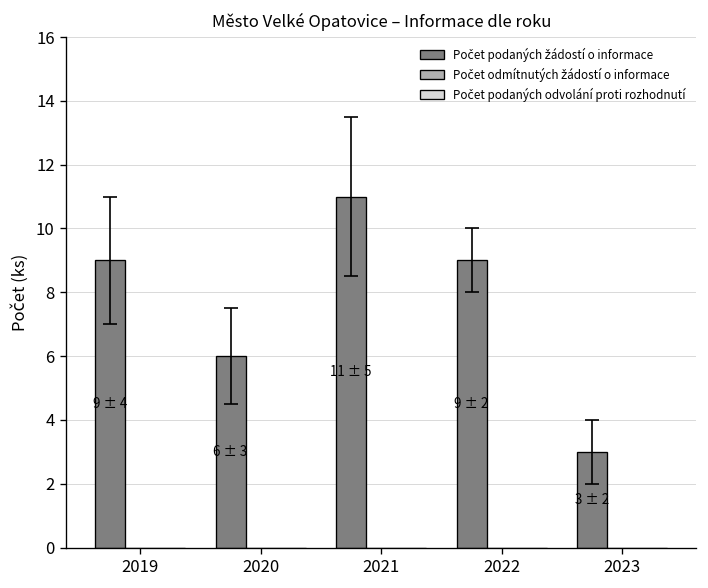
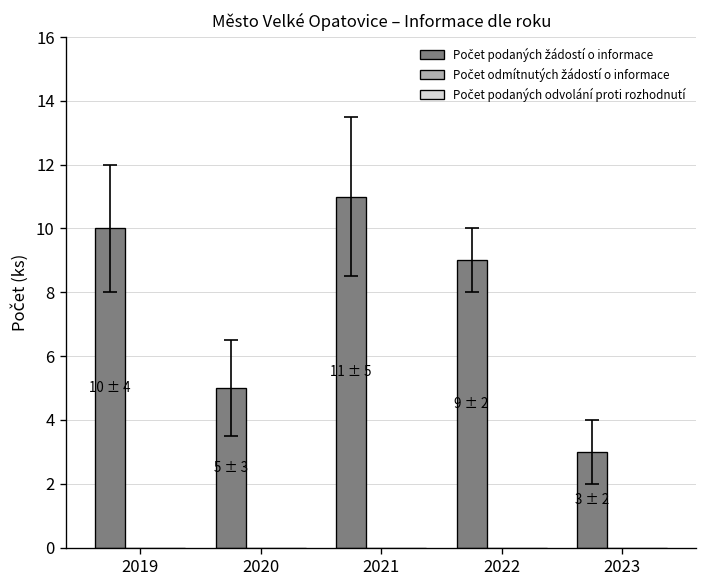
  {
    "Počet podaných žádostí o informace": {
-     "2019": 9,
-     "2020": 6,
+     "2019": 10,
+     "2020": 5,
      "2021": 11,
      "2022": 9,
      "2023": 3
    },
    "Počet odmítnutých žádostí o informace": {
      "2019": 0.0,
      "2020": 0.0,
      "2021": 0.0,
      "2022": 0.0,
      "2023": 0.0
    },
    "Počet podaných odvolání proti rozhodnutí": {
      "2019": 0.0,
      "2020": 0.0,
      "2021": 0.0,
      "2022": 0.0,
      "2023": 0.0
    }
  }
